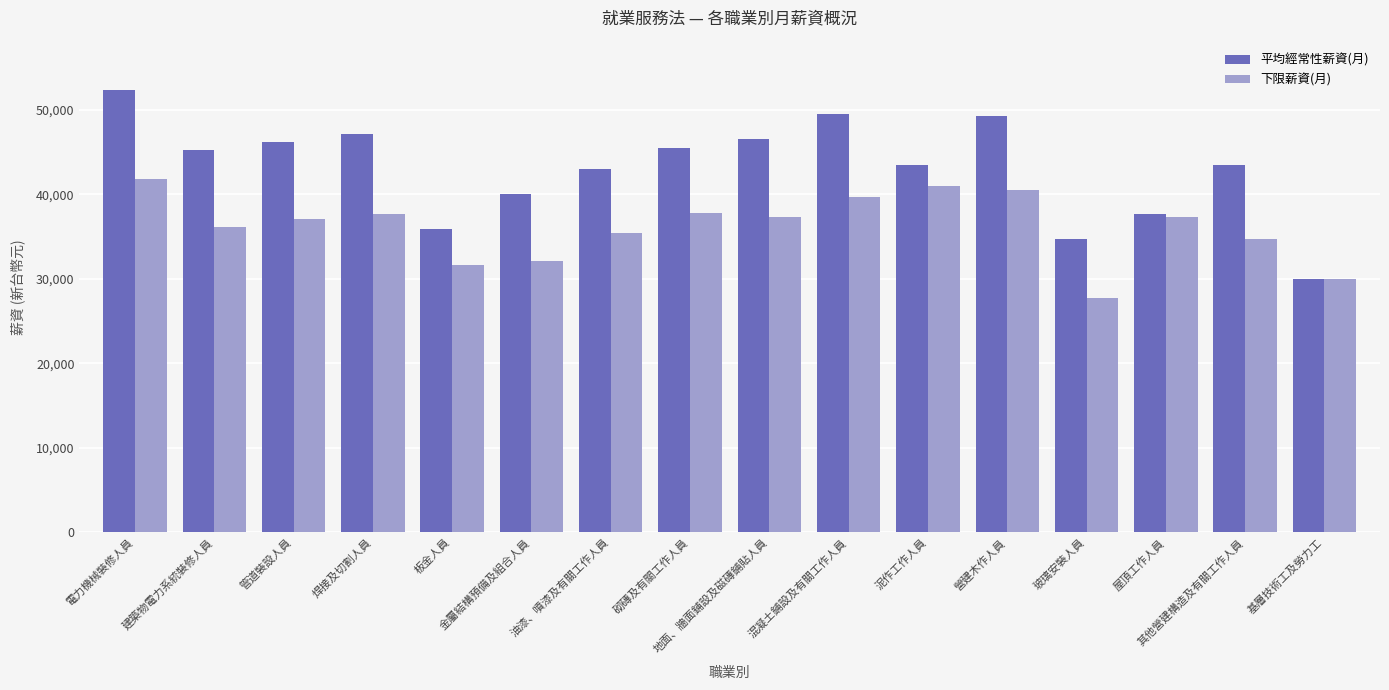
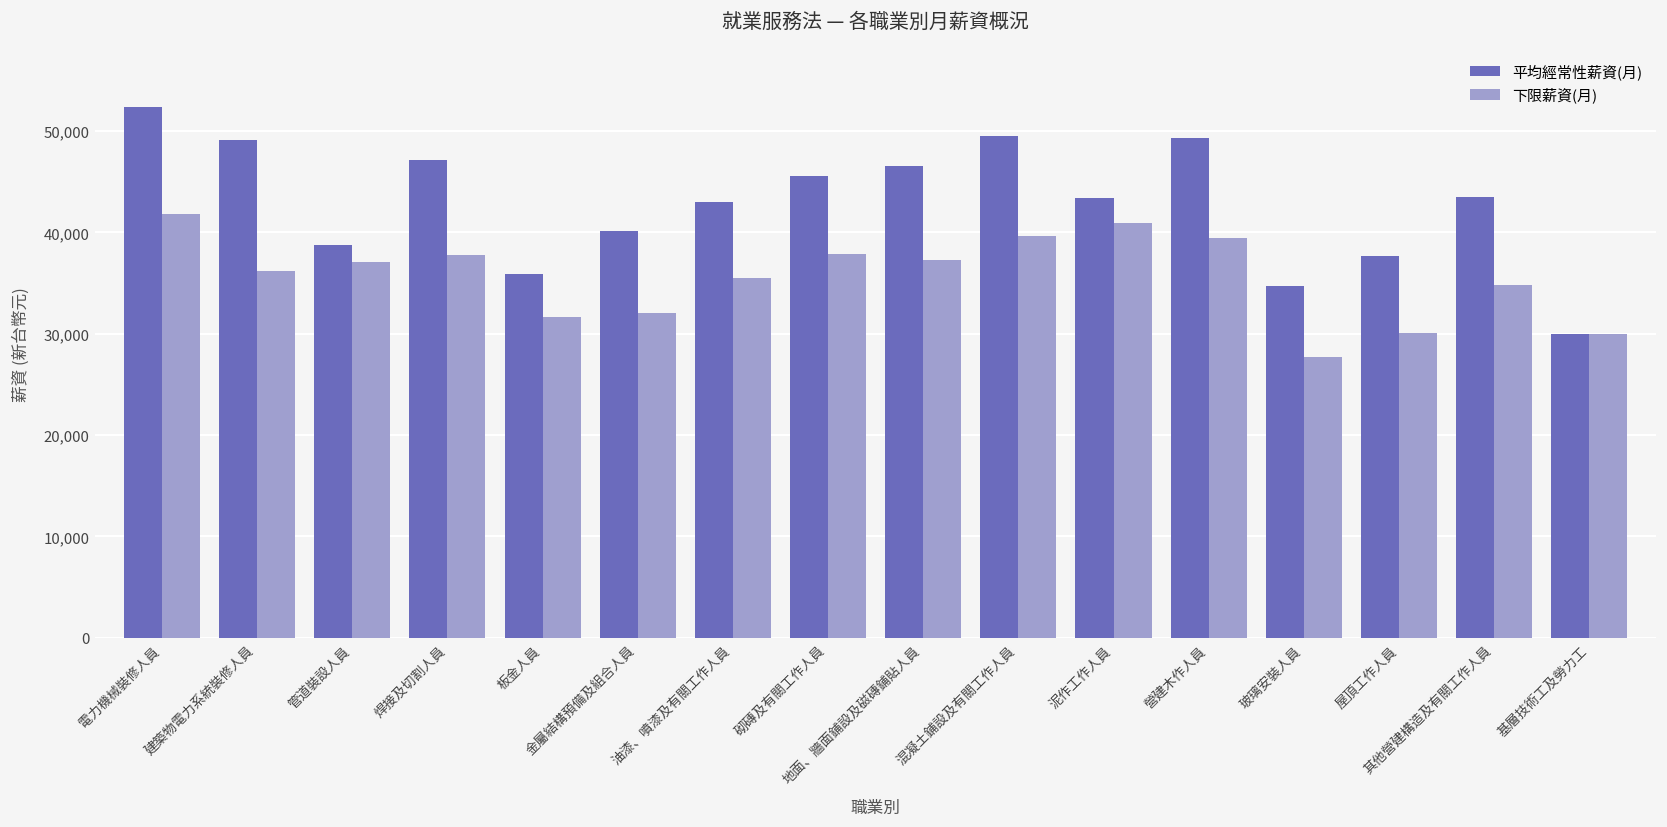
  {
    "平均經常性薪資(月)": {
      "電力機械裝修人員": "52,000",
-     "建築物電力系統裝修人員": "45,000",
-     "管道裝設人員": "46,000",
+     "建築物電力系統裝修人員": "49,000",
+     "管道裝設人員": "39,000",
      "焊接及切割人員": "47,000",
      "板金人員": "36,000",
      "金屬結構預備及組合人員": "40,000",
      "油漆、噴漆及有關工作人員": "43,000",
      "砌磚及有關工作人員": "46,000",
      "地面、牆面鋪設及磁磚鋪貼人員": "47,000",
      "混凝土鋪設及有關工作人員": "50,000",
      "泥作工作人員": "43,000",
      "營建木作人員": "49,000",
      "玻璃安裝人員": "35,000",
      "屋頂工作人員": "38,000",
      "其他營建構造及有關工作人員": "44,000",
      "基層技術工及勞力工": "30,000"
    },
    "下限薪資(月)": {
      "電力機械裝修人員": "42,000",
      "建築物電力系統裝修人員": "36,000",
      "管道裝設人員": "37,000",
      "焊接及切割人員": "38,000",
      "板金人員": "32,000",
      "金屬結構預備及組合人員": "32,000",
      "油漆、噴漆及有關工作人員": "35,000",
      "砌磚及有關工作人員": "38,000",
      "地面、牆面鋪設及磁磚鋪貼人員": "37,000",
      "混凝土鋪設及有關工作人員": "40,000",
      "泥作工作人員": "41,000",
-     "營建木作人員": "41,000",
+     "營建木作人員": "39,000",
      "玻璃安裝人員": "28,000",
-     "屋頂工作人員": "37,000",
+     "屋頂工作人員": "30,000",
      "其他營建構造及有關工作人員": "35,000",
      "基層技術工及勞力工": "30,000"
    }
  }
